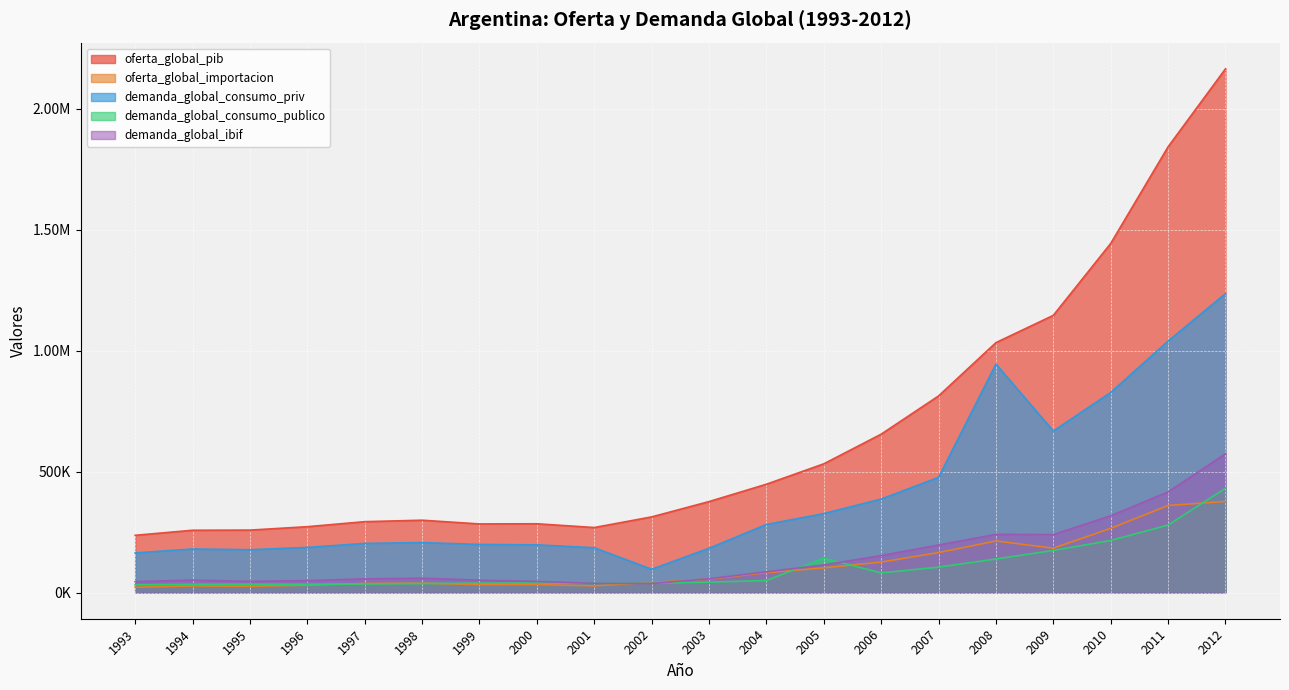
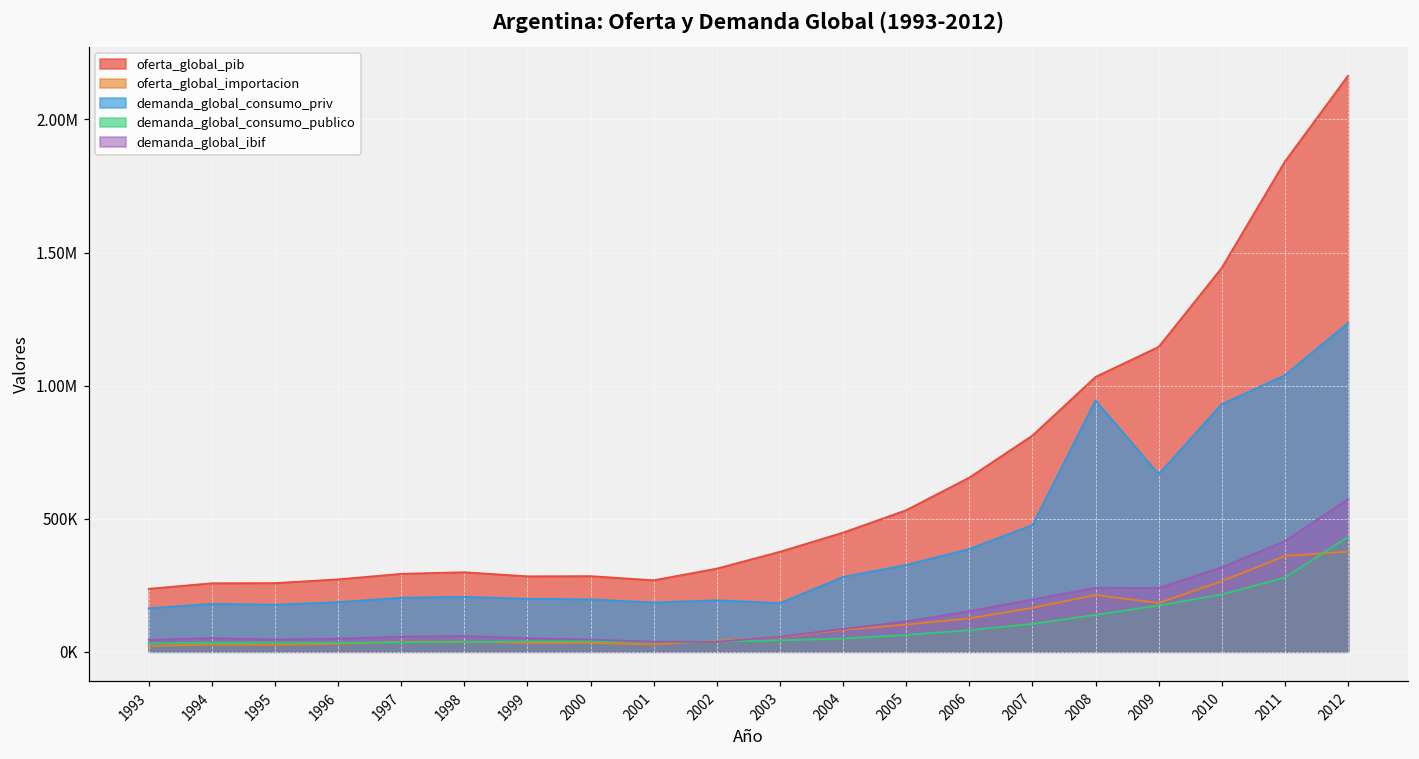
  {
    "demanda_global_consumo_priv": {
      "1993": 160000,
      "1994": 180000,
      "1995": 180000,
      "1996": 190000,
      "1997": 200000,
      "1998": 210000,
      "1999": 200000,
      "2000": 200000,
      "2001": 190000,
-     "2002": 100000,
+     "2002": 190000,
      "2003": 180000,
      "2004": 280000,
      "2005": 330000,
      "2006": 390000,
      "2007": 480000,
      "2008": 940000,
      "2009": 670000,
-     "2010": 830000,
+     "2010": 930000,
      "2011": 1040000,
      "2012": 1240000
    },
    "demanda_global_consumo_publico": {
      "2003": 40000,
      "2004": 50000,
-     "2005": 140000,
+     "2005": 60000,
      "2006": 80000,
      "2007": 110000,
      "2008": 140000,
      "2010": 220000,
      "2011": 280000,
      "2012": 430000
    },
    "demanda_global_ibif": {
      "1993": 50000,
      "1994": 50000,
      "1995": 50000,
      "1996": 50000,
      "1997": 60000,
      "1998": 60000,
      "1999": 50000,
      "2005": 110000,
      "2006": 150000,
      "2007": 200000,
      "2008": 240000,
      "2009": 240000,
      "2010": 320000,
      "2011": 420000,
      "2012": 570000
    }
  }
